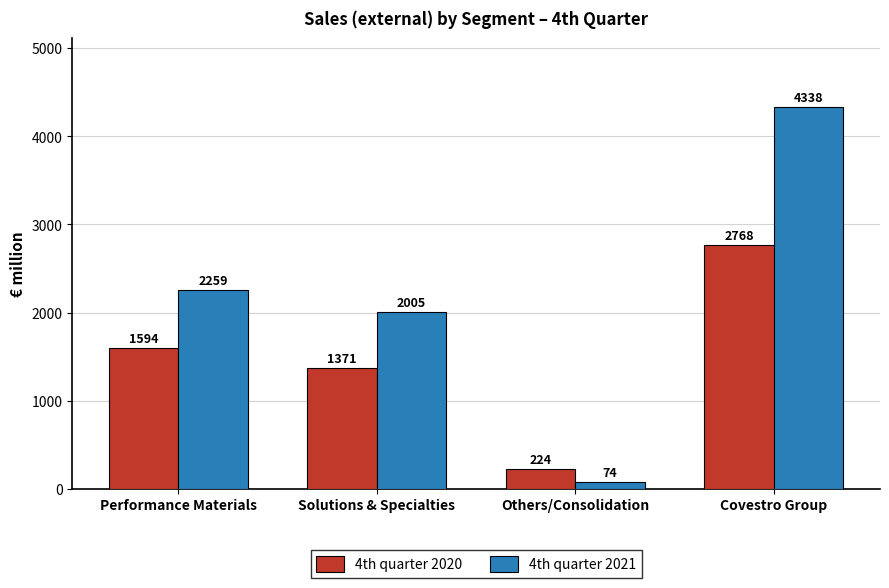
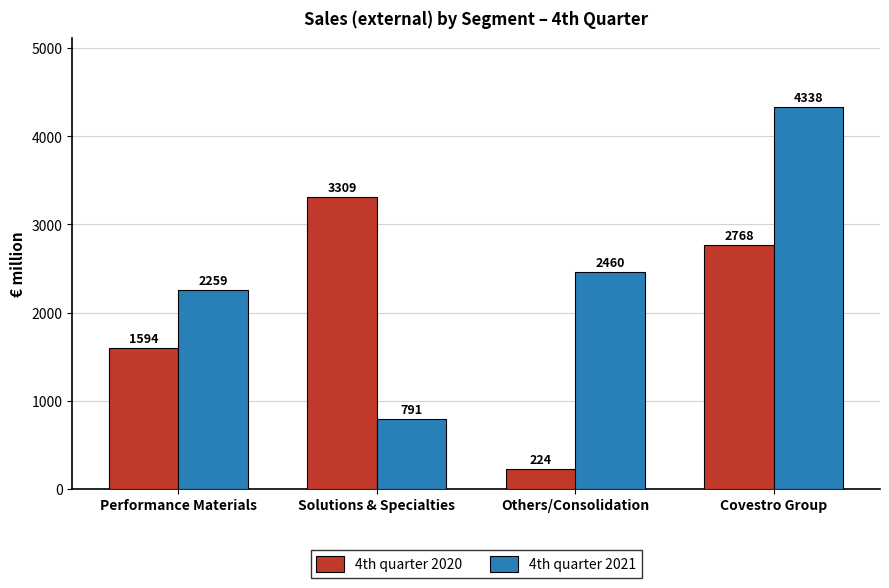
  {
    "4th quarter 2020": {
      "Performance Materials": 1594,
-     "Solutions & Specialties": 1371,
+     "Solutions & Specialties": 3309,
      "Others/Consolidation": 224,
      "Covestro Group": 2768
    },
    "4th quarter 2021": {
      "Performance Materials": 2259,
-     "Solutions & Specialties": 2005,
-     "Others/Consolidation": 74,
+     "Solutions & Specialties": 791,
+     "Others/Consolidation": 2460,
      "Covestro Group": 4338
    }
  }
